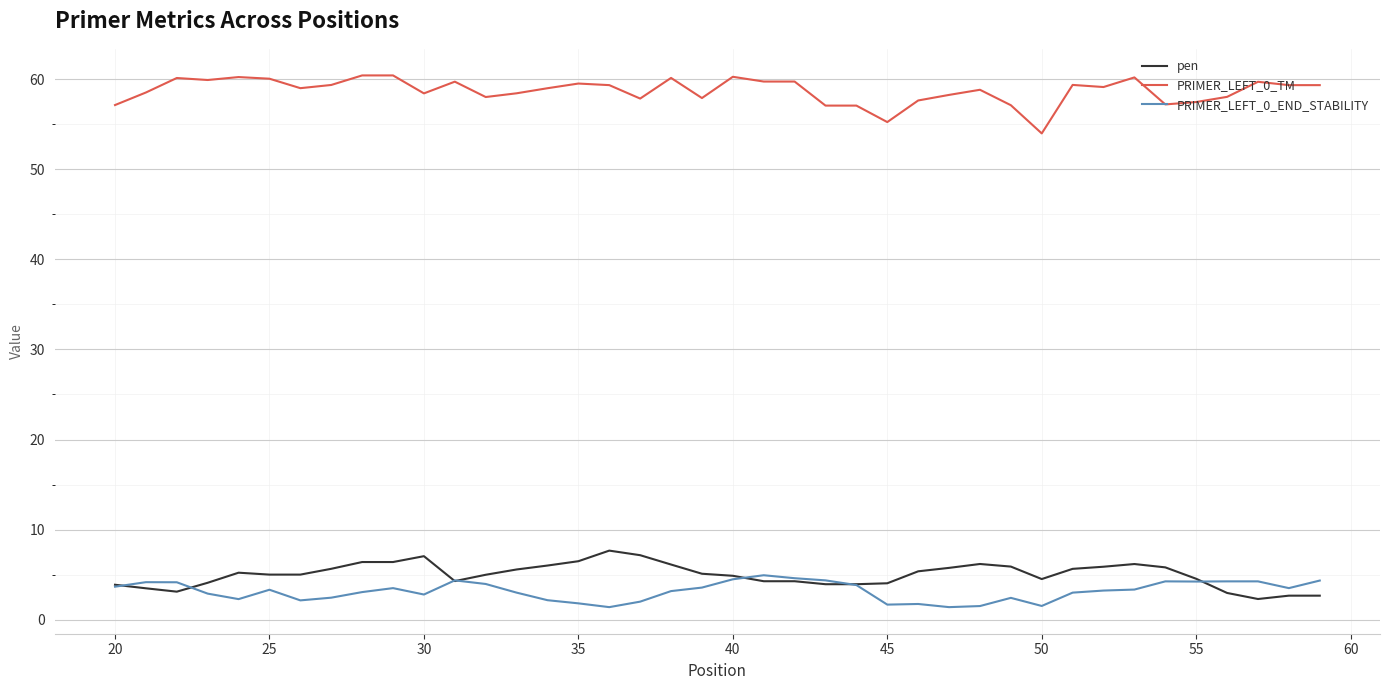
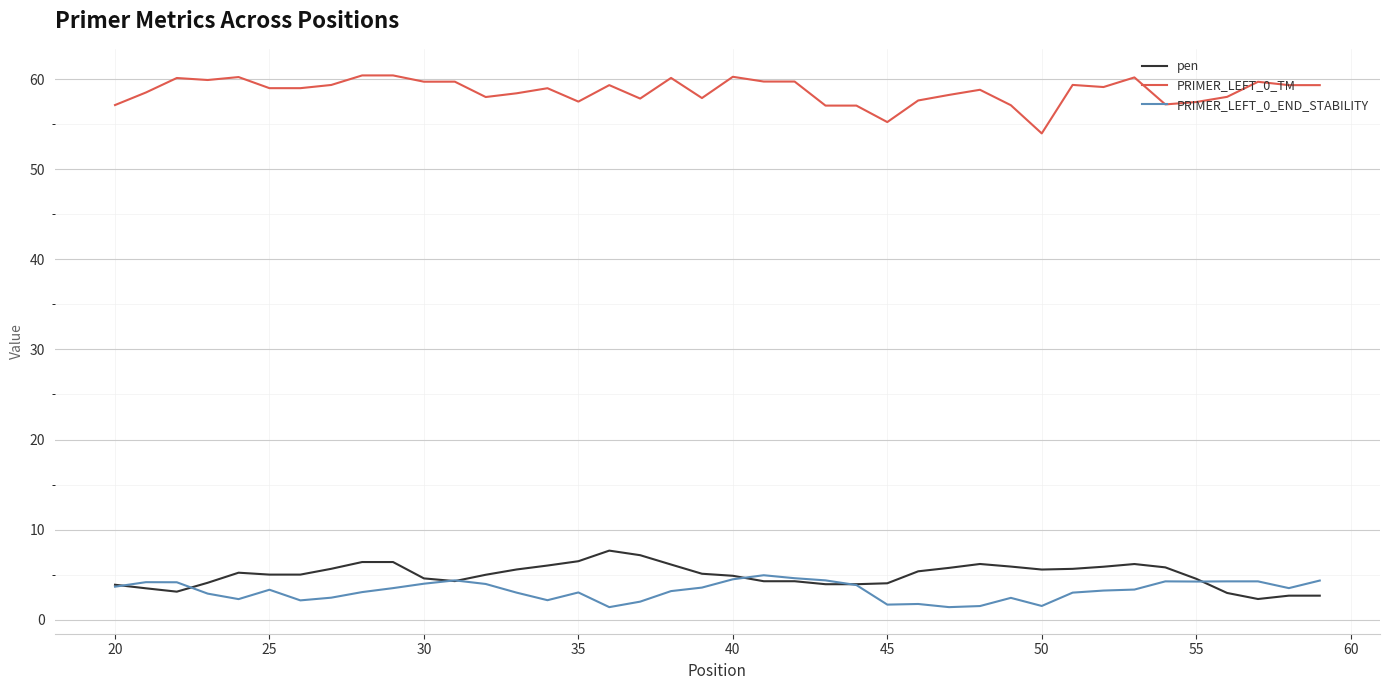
  {
    "pen": {
      "25": 5,
-     "30": 7,
+     "30": 5,
      "35": 6,
      "40": 5,
      "45": 4,
-     "50": 5,
+     "50": 6,
      "55": 5
    },
    "PRIMER_LEFT_0_TM": {
      "20": 57,
-     "25": 60,
-     "30": 58,
-     "35": 60,
+     "25": 59,
+     "30": 60,
+     "35": 57,
      "40": 60,
      "45": 55,
      "50": 54,
      "55": 57
    },
    "PRIMER_LEFT_0_END_STABILITY": {
      "25": 3,
-     "30": 3,
-     "35": 2,
+     "30": 4,
+     "35": 3,
      "40": 4,
      "45": 2,
      "50": 2,
      "55": 4
    }
  }
